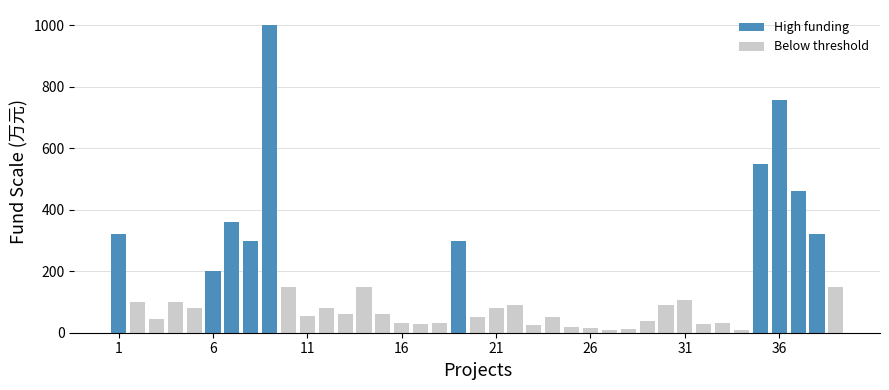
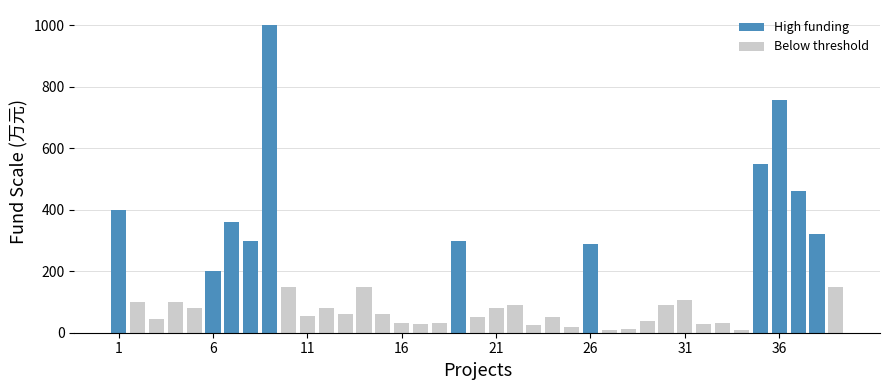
  {
-   "1": 320,
+   "1": 400,
    "6": 200,
    "11": 60,
    "16": 30,
    "21": 80,
-   "26": 20,
+   "26": 290,
    "31": 110,
    "36": 760
  }
